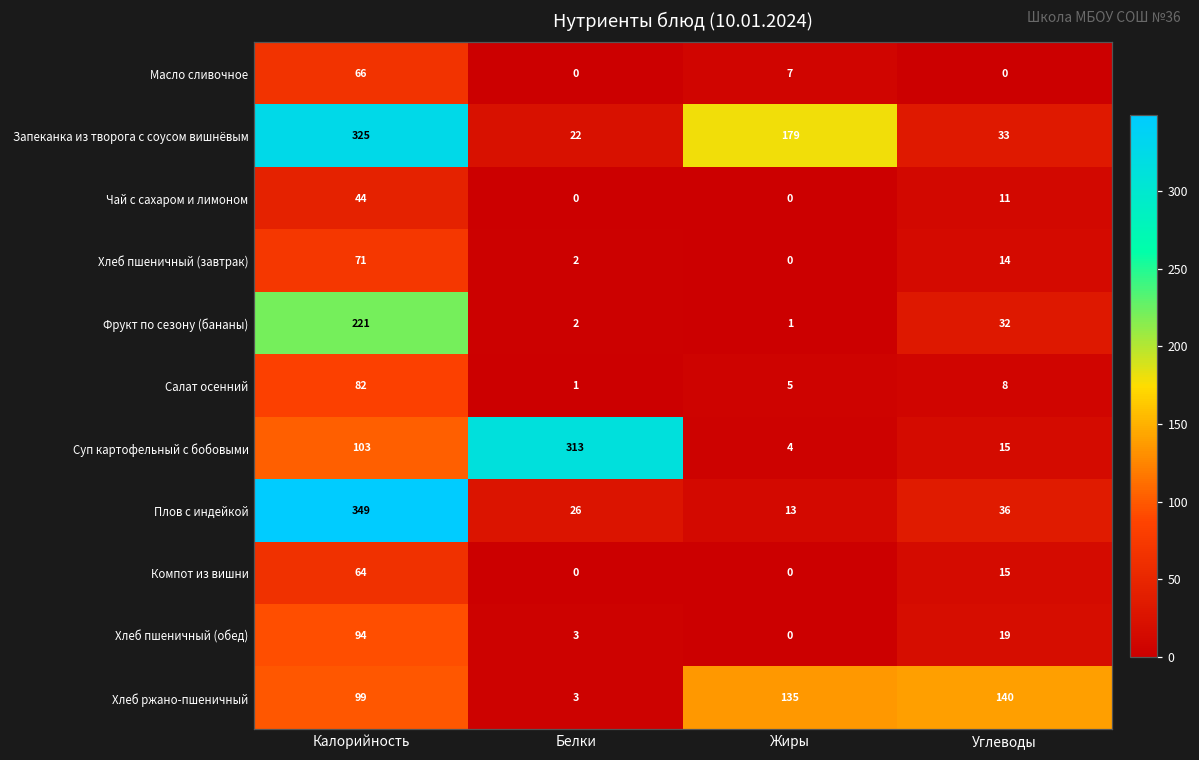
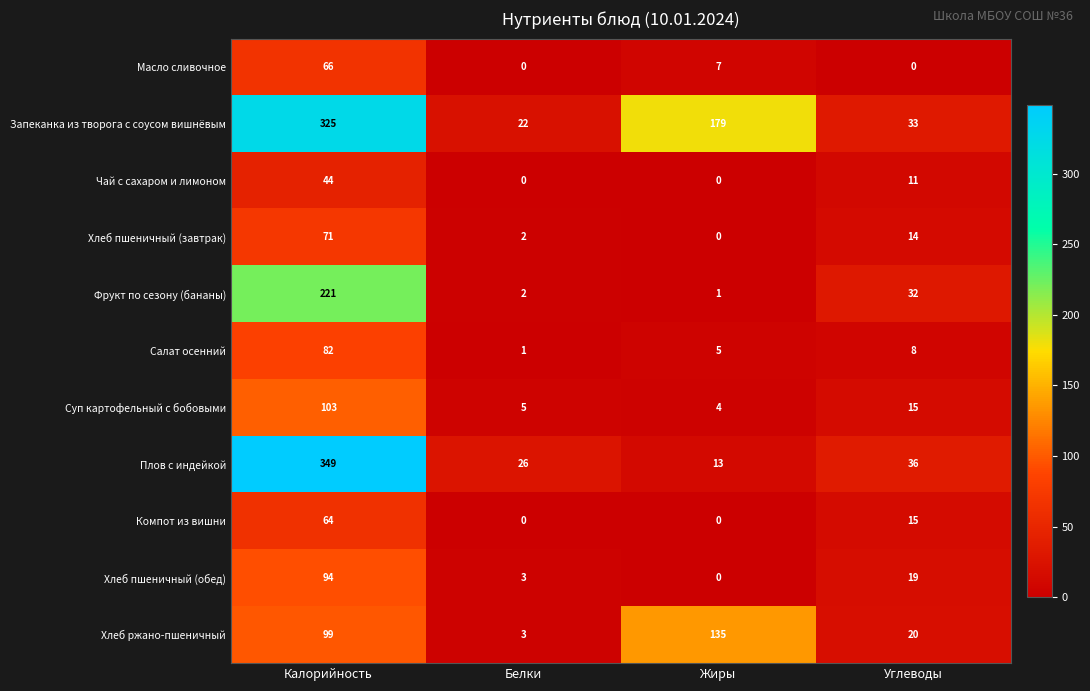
  {
    "Масло сливочное": {
      "Калорийность": 66,
      "Белки": 0,
      "Жиры": 7,
      "Углеводы": 0
    },
    "Запеканка из творога с соусом вишнёвым": {
      "Калорийность": 325,
      "Белки": 22,
      "Жиры": 179,
      "Углеводы": 33
    },
    "Чай с сахаром и лимоном": {
      "Калорийность": 44,
      "Белки": 0,
      "Жиры": 0,
      "Углеводы": 11
    },
    "Хлеб пшеничный (завтрак)": {
      "Калорийность": 71,
      "Белки": 2,
      "Жиры": 0,
      "Углеводы": 14
    },
    "Фрукт по сезону (бананы)": {
      "Калорийность": 221,
      "Белки": 2,
      "Жиры": 1,
      "Углеводы": 32
    },
    "Салат осенний": {
      "Калорийность": 82,
      "Белки": 1,
      "Жиры": 5,
      "Углеводы": 8
    },
    "Суп картофельный с бобовыми": {
      "Калорийность": 103,
-     "Белки": 313,
+     "Белки": 5,
      "Жиры": 4,
      "Углеводы": 15
    },
    "Плов с индейкой": {
      "Калорийность": 349,
      "Белки": 26,
      "Жиры": 13,
      "Углеводы": 36
    },
    "Компот из вишни": {
      "Калорийность": 64,
      "Белки": 0,
      "Жиры": 0,
      "Углеводы": 15
    },
    "Хлеб пшеничный (обед)": {
      "Калорийность": 94,
      "Белки": 3,
      "Жиры": 0,
      "Углеводы": 19
    },
    "Хлеб ржано-пшеничный": {
      "Калорийность": 99,
      "Белки": 3,
      "Жиры": 135,
-     "Углеводы": 140
+     "Углеводы": 20
    }
  }
